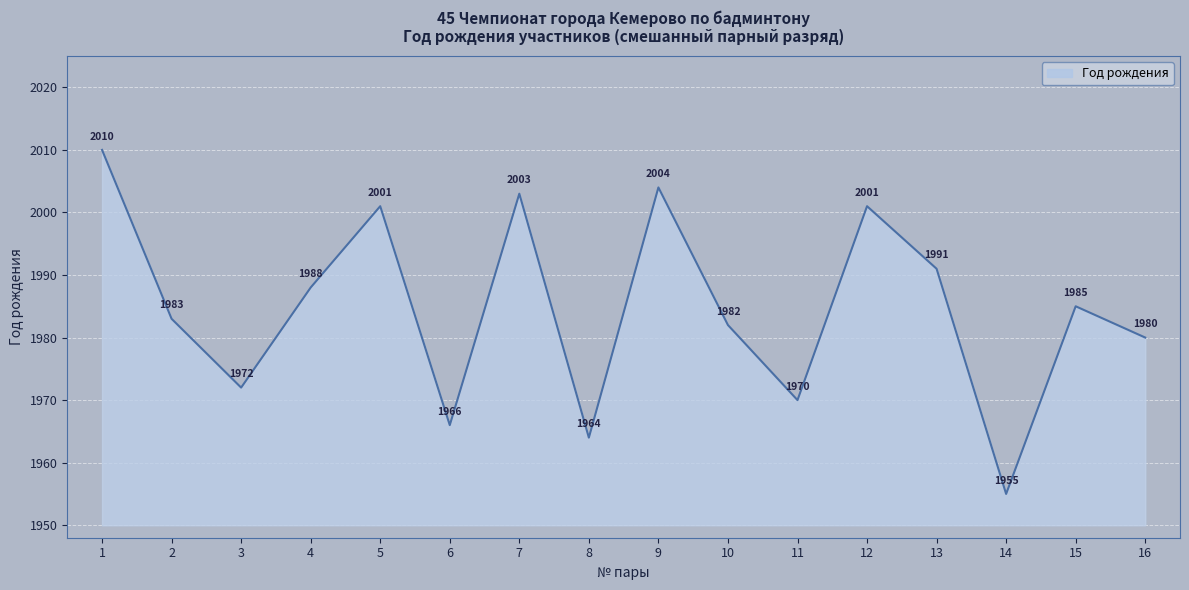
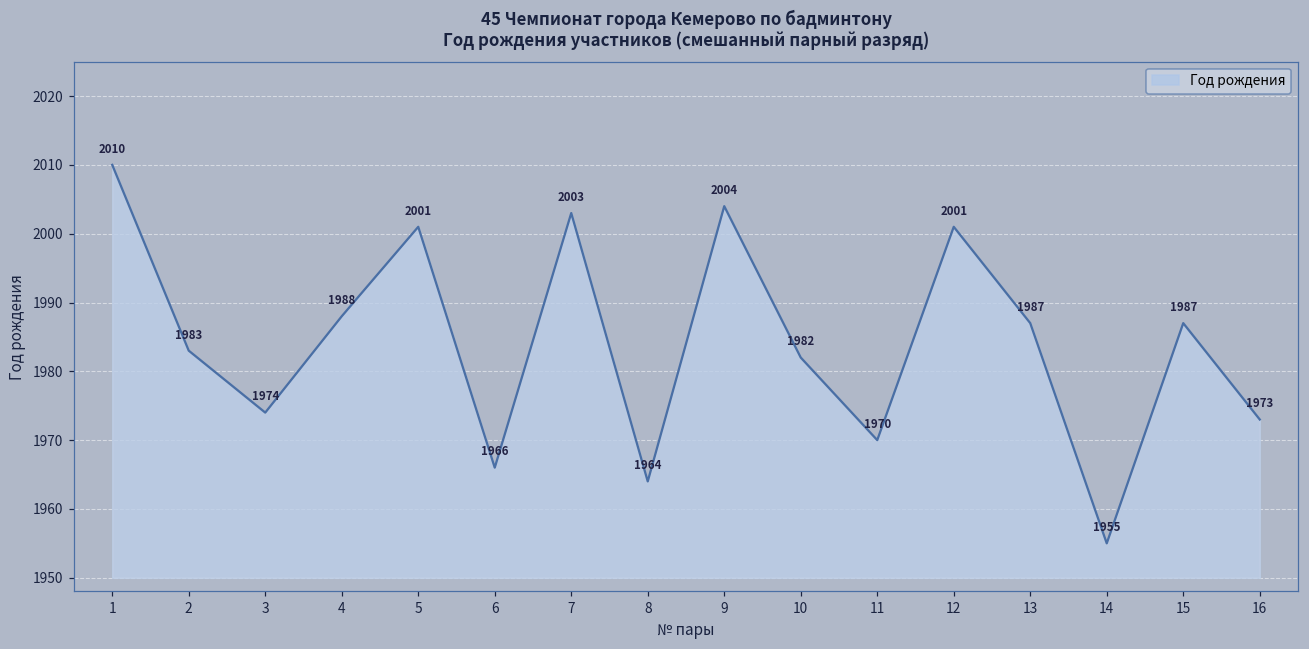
  {
    "1": 2010,
    "2": 1983,
-   "3": 1972,
+   "3": 1974,
    "4": 1988,
    "5": 2001,
    "6": 1966,
    "7": 2003,
    "8": 1964,
    "9": 2004,
    "10": 1982,
    "11": 1970,
    "12": 2001,
-   "13": 1991,
+   "13": 1987,
    "14": 1955,
-   "15": 1985,
-   "16": 1980
+   "15": 1987,
+   "16": 1973
  }
